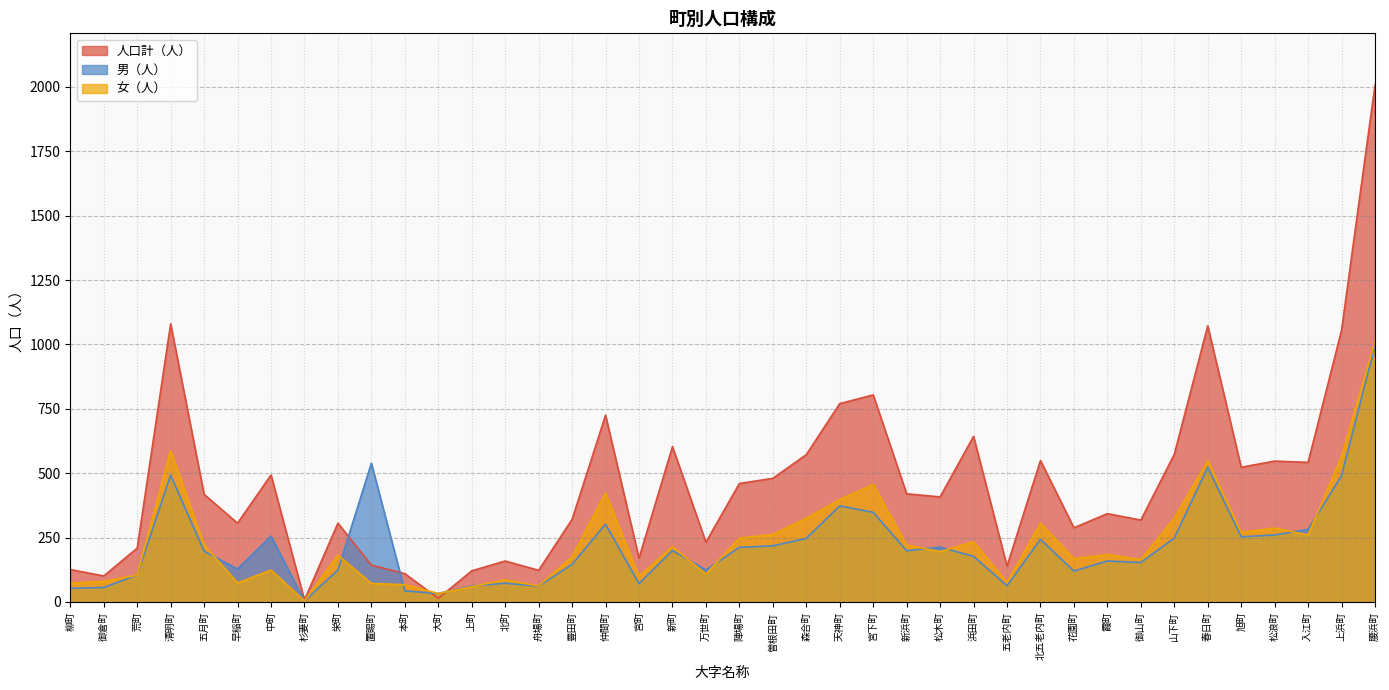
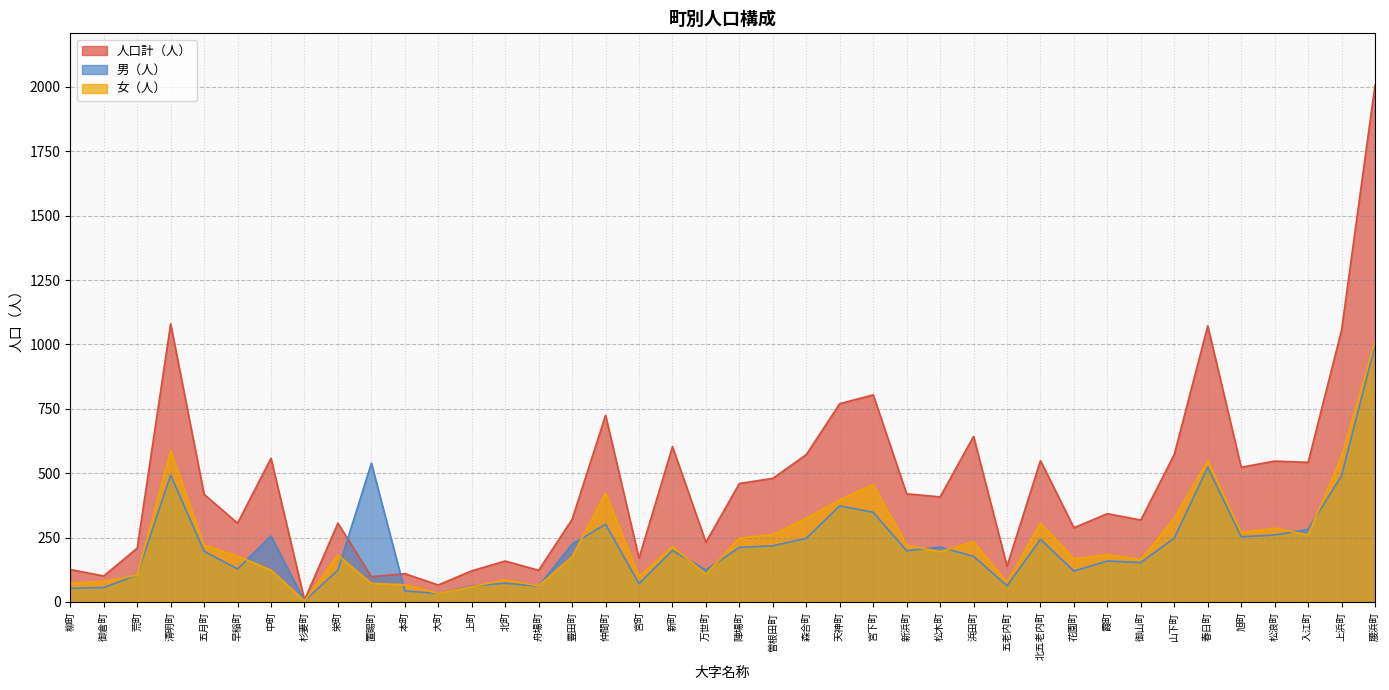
  {
    "人口計（人）": {
      "柳町": 130,
      "御倉町": 100,
      "荒町": 210,
      "清明町": 1080,
      "五月町": 420,
      "早稲町": 310,
-     "中町": 490,
+     "中町": 560,
      "栄町": 310,
-     "置賜町": 140,
+     "置賜町": 100,
      "本町": 110,
-     "大町": 10,
+     "大町": 70,
      "上町": 120,
      "北町": 160,
      "舟場町": 120,
      "豊田町": 320,
      "仲間町": 730,
      "宮町": 170,
      "新町": 600,
      "万世町": 230,
      "陣場町": 460,
      "曽根田町": 480,
      "森合町": 570,
      "天神町": 770,
      "宮下町": 800,
      "新浜町": 420,
      "松木町": 410,
      "浜田町": 640,
      "五老内町": 140,
      "北五老内町": 550,
      "花園町": 290,
      "霞町": 340,
      "御山町": 320,
      "山下町": 570,
      "春日町": 1070,
      "旭町": 520,
      "松浪町": 550,
      "入江町": 540,
      "上浜町": 1060,
      "腰浜町": 2010
    },
    "男（人）": {
      "柳町": 50,
      "御倉町": 60,
      "清明町": 490,
      "五月町": 200,
      "早稲町": 130,
      "中町": 260,
      "栄町": 120,
      "置賜町": 540,
      "本町": 40,
      "北町": 70,
-     "豊田町": 150,
+     "豊田町": 220,
      "仲間町": 300,
      "宮町": 70,
      "新町": 200,
      "万世町": 120,
      "陣場町": 210,
      "曽根田町": 220,
      "森合町": 250,
      "天神町": 370,
      "宮下町": 350,
      "新浜町": 200,
      "松木町": 210,
      "浜田町": 180,
      "五老内町": 60,
      "北五老内町": 240,
      "花園町": 120,
      "霞町": 160,
      "御山町": 150,
      "山下町": 250,
      "春日町": 520,
      "旭町": 250,
      "松浪町": 260,
      "入江町": 280,
      "上浜町": 490,
      "腰浜町": 1000
    },
    "女（人）": {
      "柳町": 70,
      "御倉町": 80,
      "清明町": 590,
      "五月町": 220,
-     "早稲町": 70,
+     "早稲町": 180,
      "中町": 120,
      "栄町": 180,
      "置賜町": 70,
      "本町": 70,
      "北町": 90,
      "豊田町": 180,
      "仲間町": 420,
      "宮町": 100,
      "新町": 220,
      "万世町": 110,
      "陣場町": 250,
      "曽根田町": 260,
      "森合町": 330,
      "天神町": 400,
      "宮下町": 460,
      "新浜町": 220,
      "松木町": 200,
      "浜田町": 230,
      "五老内町": 80,
      "北五老内町": 310,
      "花園町": 170,
      "霞町": 180,
      "御山町": 170,
      "山下町": 330,
      "春日町": 550,
      "旭町": 270,
      "松浪町": 290,
      "入江町": 260,
      "上浜町": 570,
      "腰浜町": 1010
    }
  }
